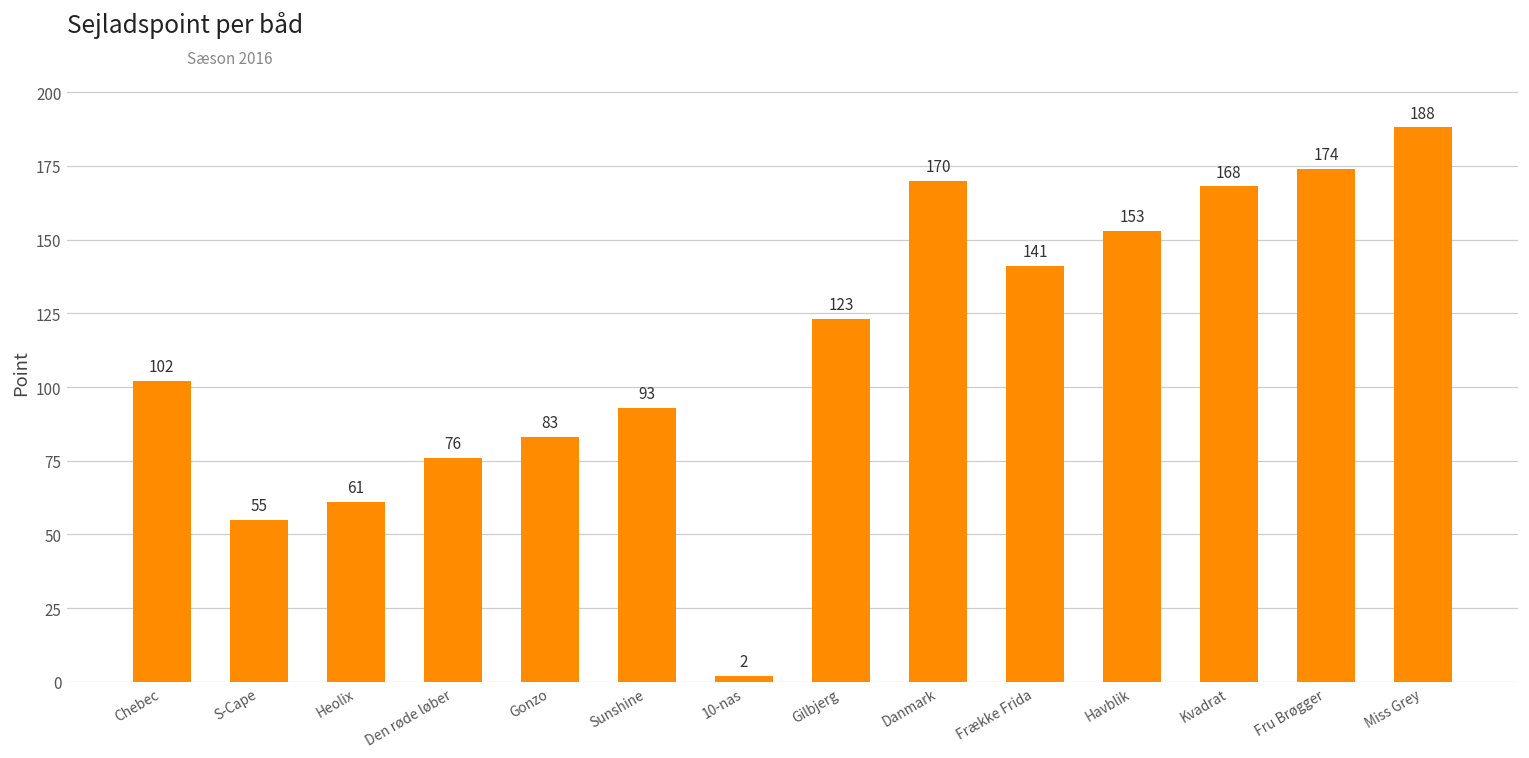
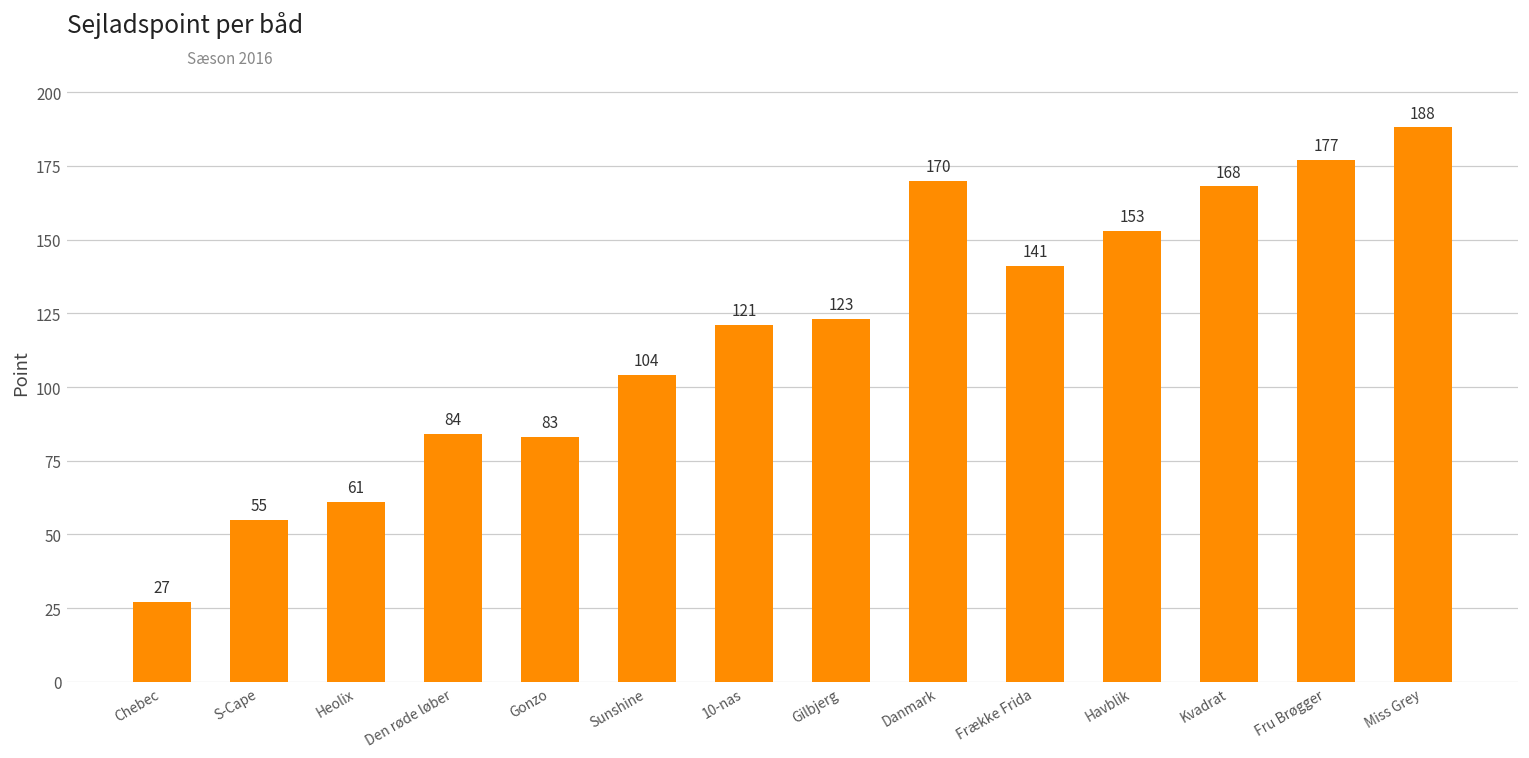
  {
-   "Chebec": 102,
+   "Chebec": 27,
    "S-Cape": 55,
    "Heolix": 61,
-   "Den røde løber": 76,
+   "Den røde løber": 84,
    "Gonzo": 83,
-   "Sunshine": 93,
-   "10-nas": 2,
+   "Sunshine": 104,
+   "10-nas": 121,
    "Gilbjerg": 123,
    "Danmark": 170,
    "Frække Frida": 141,
    "Havblik": 153,
    "Kvadrat": 168,
-   "Fru Brøgger": 174,
+   "Fru Brøgger": 177,
    "Miss Grey": 188
  }
